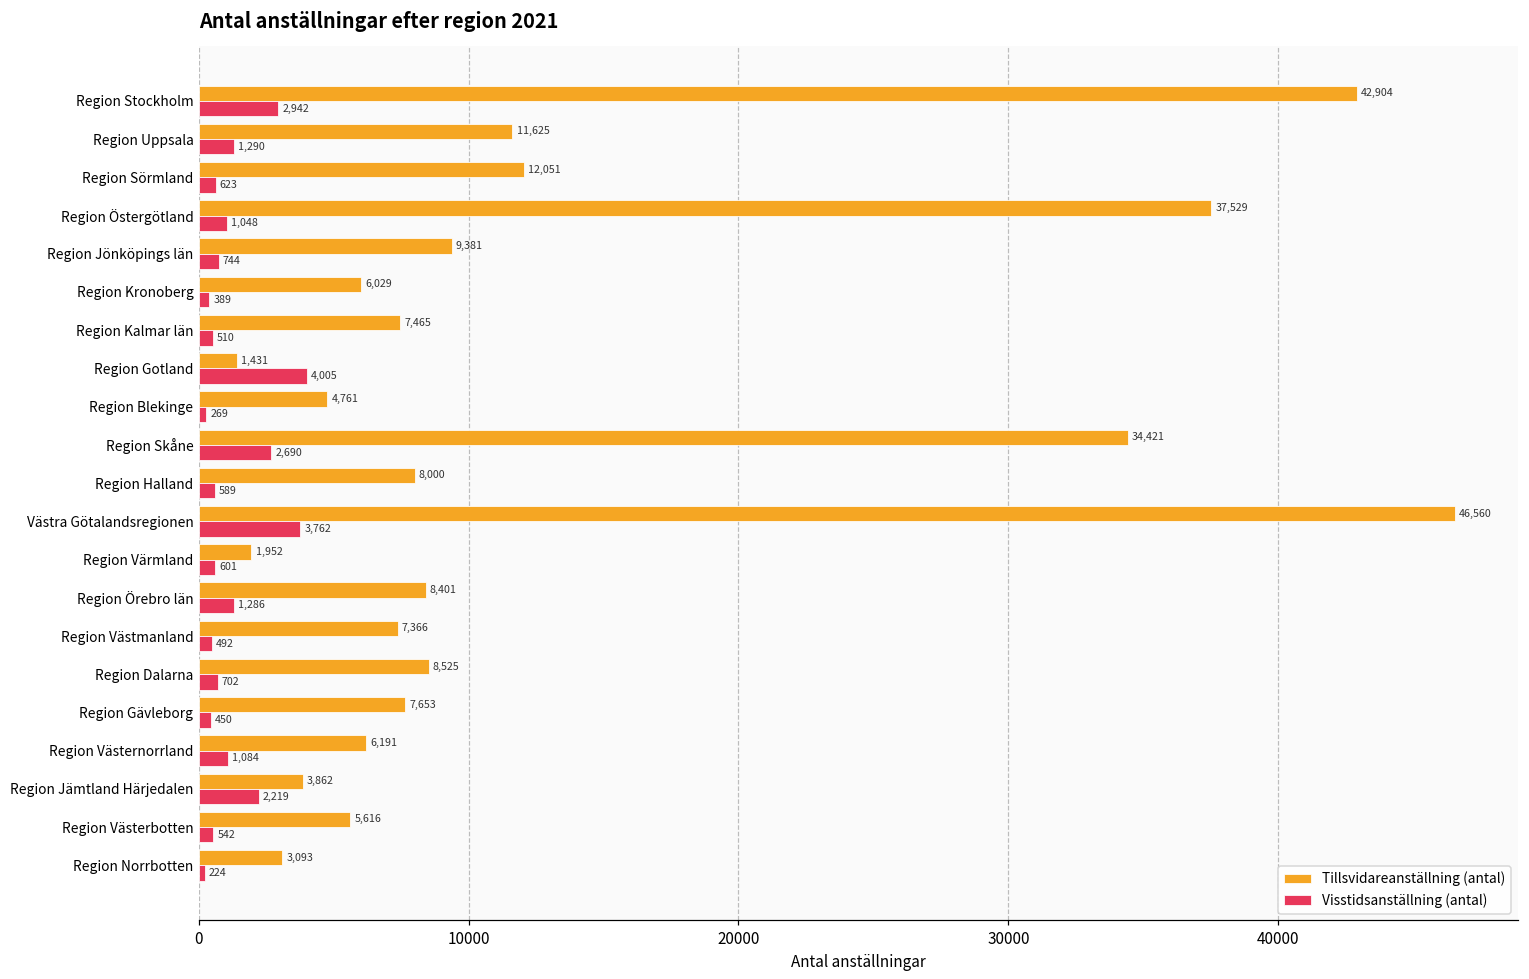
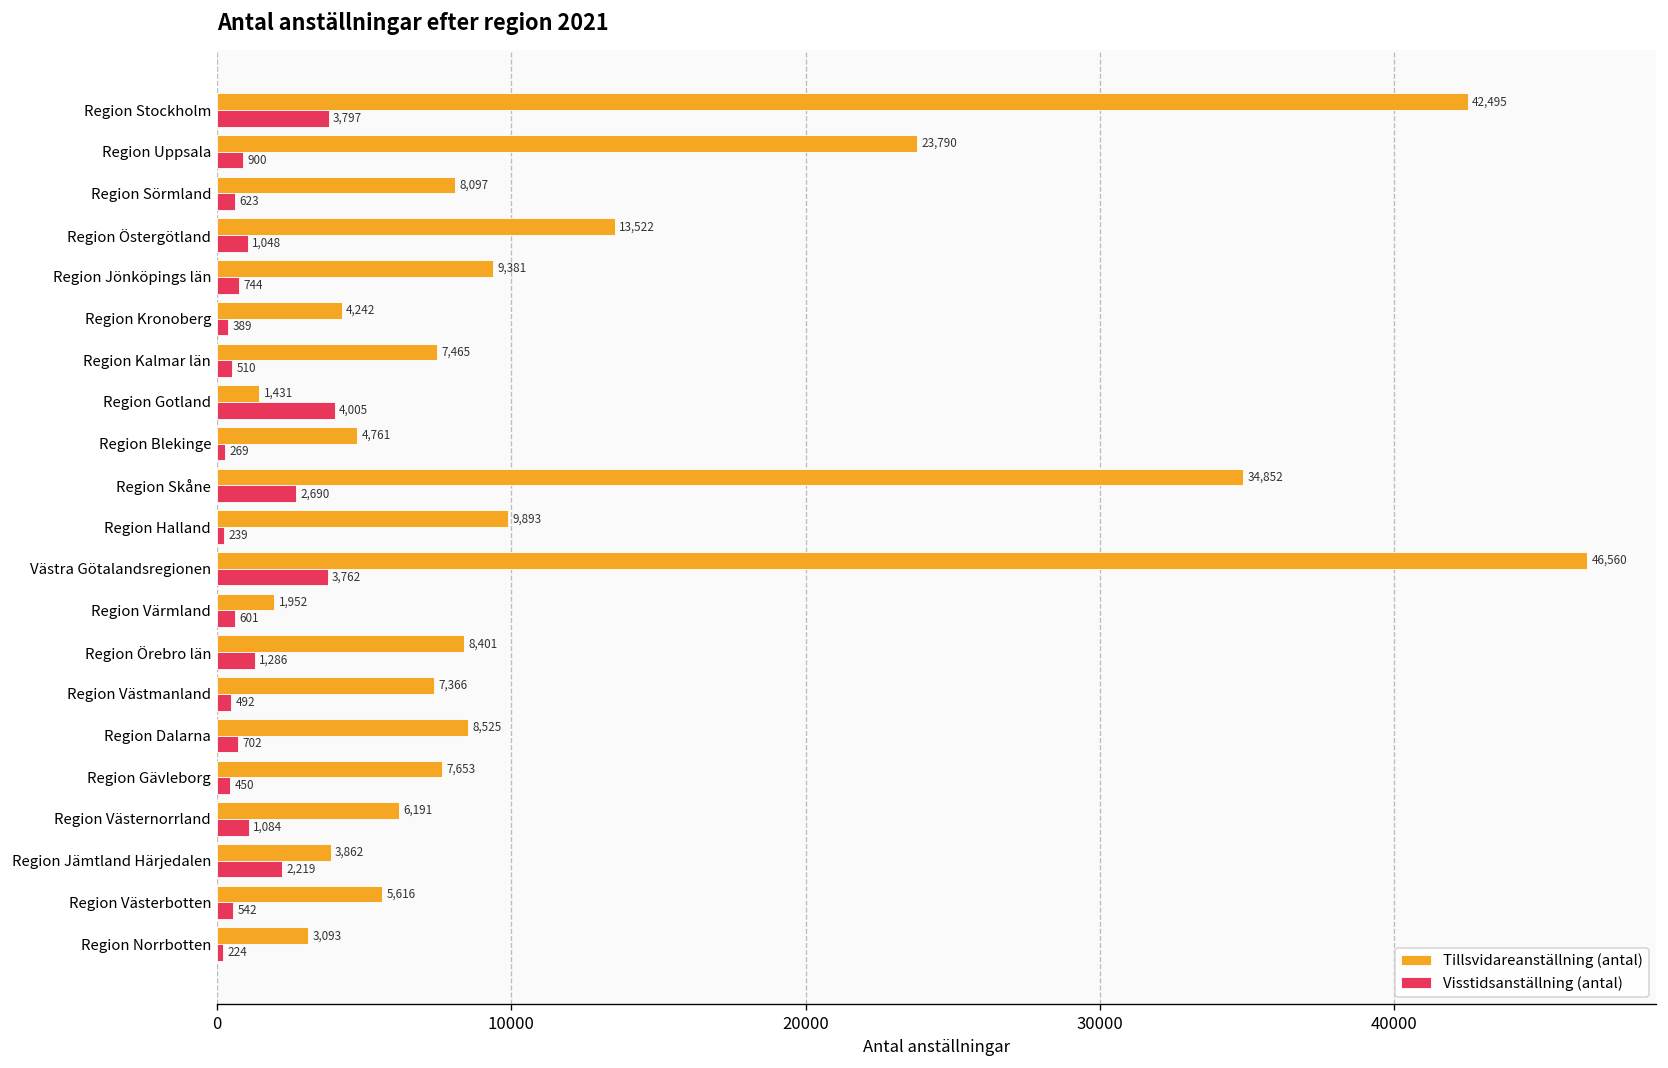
  {
    "Tillsvidareanställning (antal)": {
-     "Region Stockholm": "42,904",
-     "Region Uppsala": "11,625",
-     "Region Sörmland": "12,051",
-     "Region Östergötland": "37,529",
+     "Region Stockholm": "42,495",
+     "Region Uppsala": "23,790",
+     "Region Sörmland": "8,097",
+     "Region Östergötland": "13,522",
      "Region Jönköpings län": "9,381",
-     "Region Kronoberg": "6,029",
+     "Region Kronoberg": "4,242",
      "Region Kalmar län": "7,465",
      "Region Gotland": "1,431",
      "Region Blekinge": "4,761",
-     "Region Skåne": "34,421",
-     "Region Halland": "8,000",
+     "Region Skåne": "34,852",
+     "Region Halland": "9,893",
      "Västra Götalandsregionen": "46,560",
      "Region Värmland": "1,952",
      "Region Örebro län": "8,401",
      "Region Västmanland": "7,366",
      "Region Dalarna": "8,525",
      "Region Gävleborg": "7,653",
      "Region Västernorrland": "6,191",
      "Region Jämtland Härjedalen": "3,862",
      "Region Västerbotten": "5,616",
      "Region Norrbotten": "3,093"
    },
    "Visstidsanställning (antal)": {
-     "Region Stockholm": "2,942",
-     "Region Uppsala": "1,290",
+     "Region Stockholm": "3,797",
+     "Region Uppsala": "900",
      "Region Sörmland": "623",
      "Region Östergötland": "1,048",
      "Region Jönköpings län": "744",
      "Region Kronoberg": "389",
      "Region Kalmar län": "510",
      "Region Gotland": "4,005",
      "Region Blekinge": "269",
      "Region Skåne": "2,690",
-     "Region Halland": "589",
+     "Region Halland": "239",
      "Västra Götalandsregionen": "3,762",
      "Region Värmland": "601",
      "Region Örebro län": "1,286",
      "Region Västmanland": "492",
      "Region Dalarna": "702",
      "Region Gävleborg": "450",
      "Region Västernorrland": "1,084",
      "Region Jämtland Härjedalen": "2,219",
      "Region Västerbotten": "542",
      "Region Norrbotten": "224"
    }
  }
